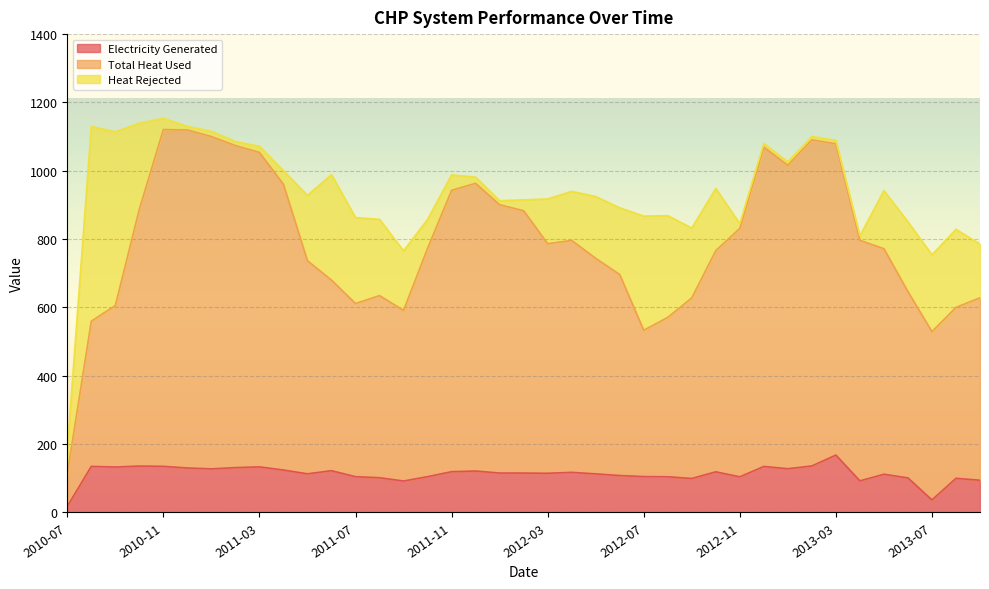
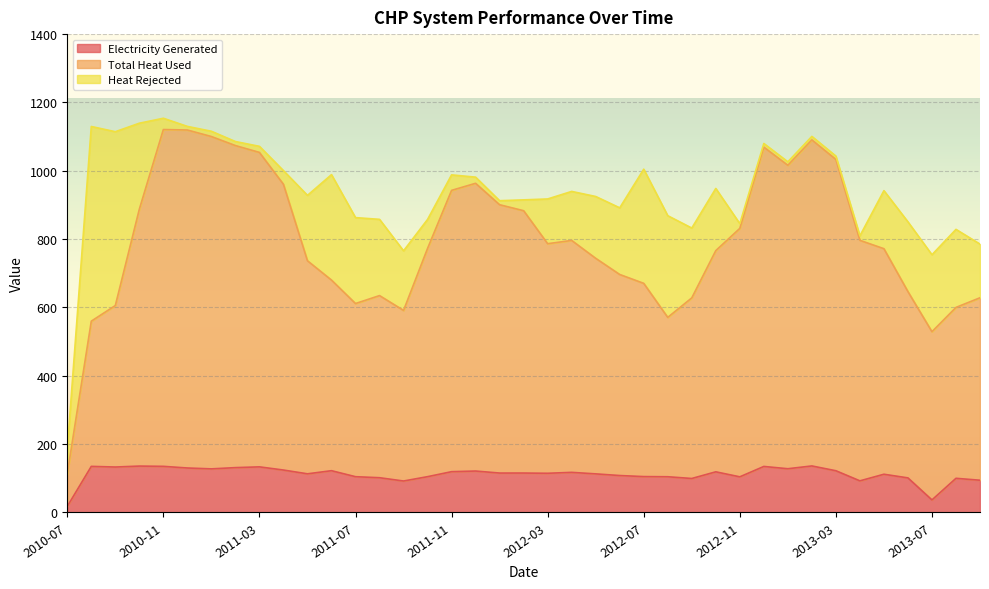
  {
    "Electricity Generated": {
      "2010-07": 20,
      "2010-11": 130,
      "2011-03": 130,
      "2011-07": 100,
      "2011-11": 120,
      "2012-03": 110,
      "2012-07": 110,
      "2012-11": 100,
-     "2013-03": 170,
+     "2013-03": 120,
      "2013-07": 40
    },
    "Total Heat Used": {
      "2010-07": 100,
      "2010-11": 990,
      "2011-03": 920,
      "2011-07": 510,
      "2011-11": 820,
      "2012-03": 670,
-     "2012-07": 430,
+     "2012-07": 570,
      "2012-11": 730,
      "2013-03": 910,
      "2013-07": 490
    },
    "Heat Rejected": {
      "2010-07": 70,
      "2010-11": 30,
      "2011-03": 20,
      "2011-07": 250,
      "2011-11": 50,
      "2012-03": 130,
      "2012-07": 330,
      "2012-11": 10,
      "2013-03": 10,
      "2013-07": 230
    }
  }
